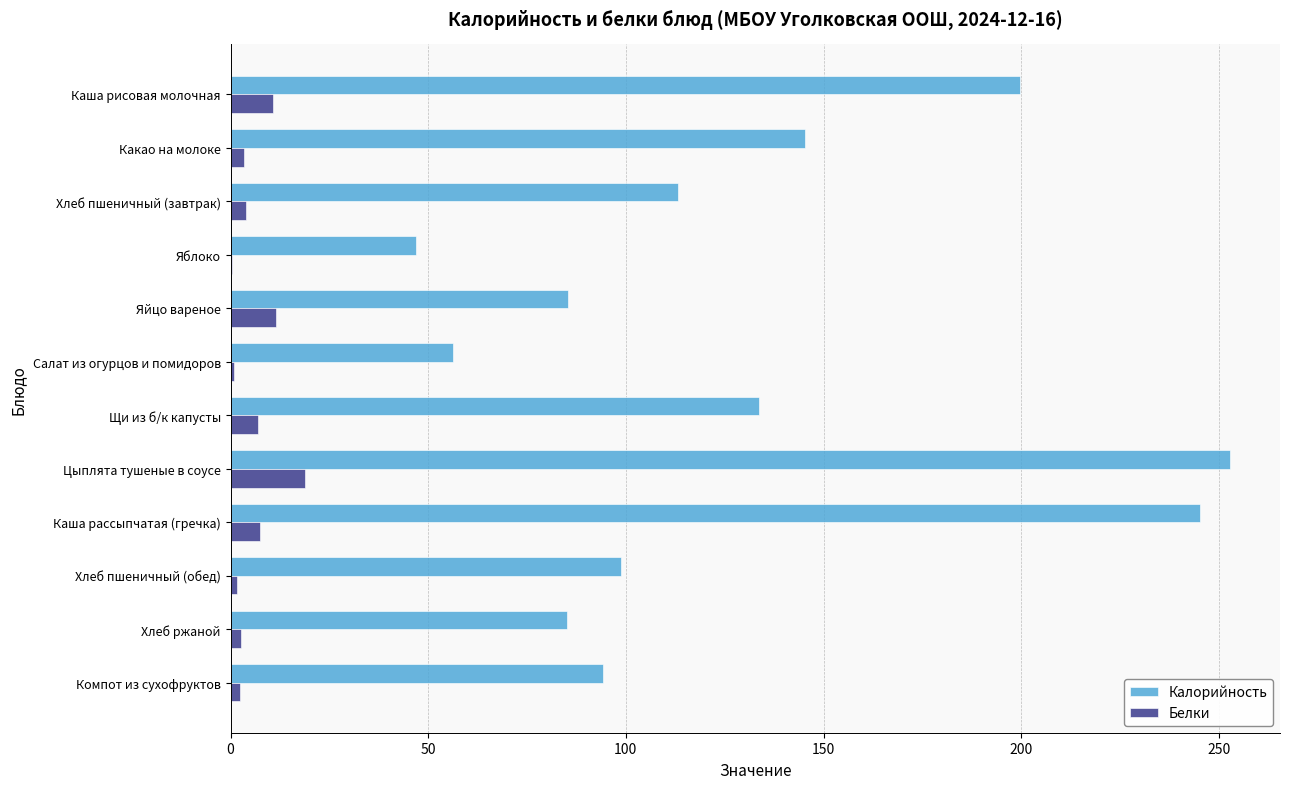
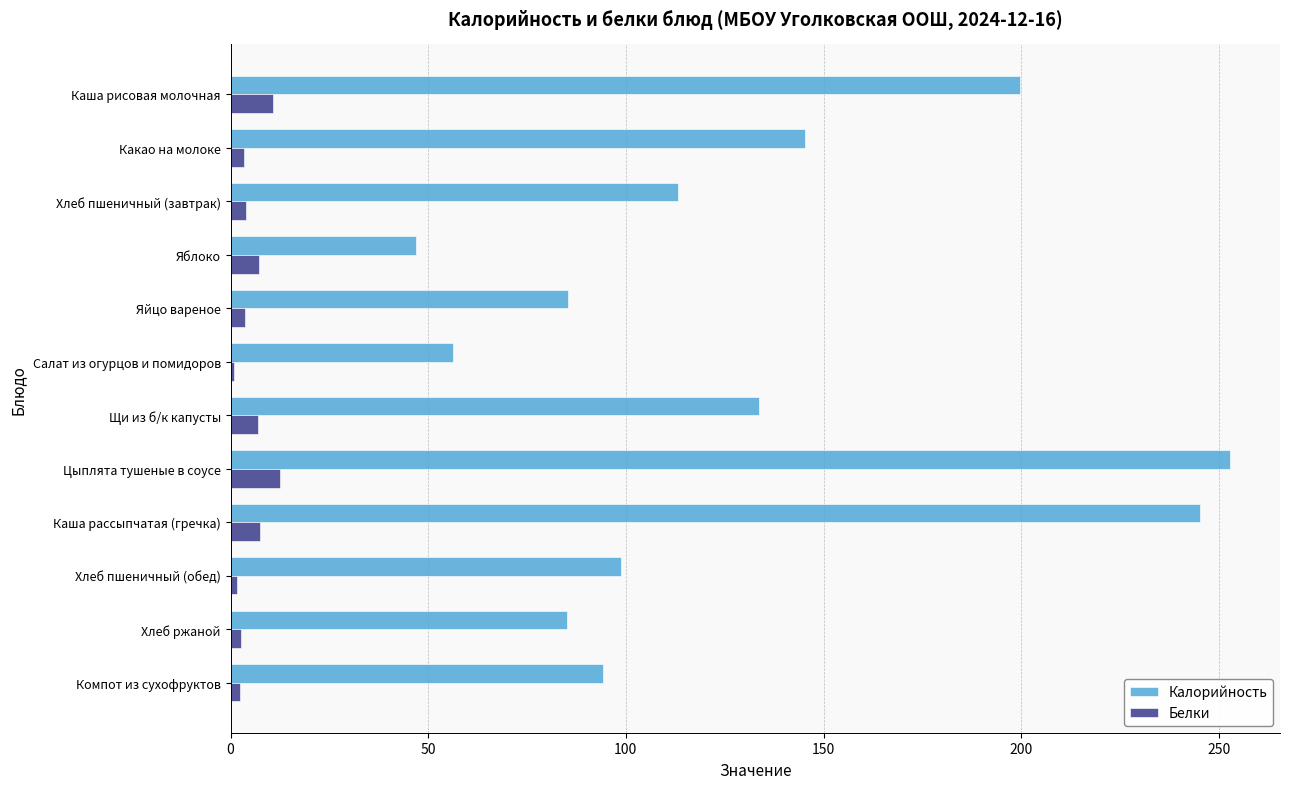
  {
    "Калорийность": {
      "Каша рисовая молочная": 200,
      "Какао на молоке": 145,
      "Хлеб пшеничный (завтрак)": 113,
      "Яблоко": 47,
      "Яйцо вареное": 85,
      "Салат из огурцов и помидоров": 56,
      "Щи из б/к капусты": 134,
      "Цыплята тушеные в соусе": 253,
      "Каша рассыпчатая (гречка)": 245,
      "Хлеб пшеничный (обед)": 99,
      "Хлеб ржаной": 85,
      "Компот из сухофруктов": 94
    },
    "Белки": {
      "Каша рисовая молочная": 11,
      "Какао на молоке": 4,
      "Хлеб пшеничный (завтрак)": 4,
-     "Яблоко": 0,
-     "Яйцо вареное": 12,
+     "Яблоко": 7,
+     "Яйцо вареное": 4,
      "Салат из огурцов и помидоров": 1,
      "Щи из б/к капусты": 7,
-     "Цыплята тушеные в соусе": 19,
+     "Цыплята тушеные в соусе": 13,
      "Каша рассыпчатая (гречка)": 7,
      "Хлеб пшеничный (обед)": 2,
      "Хлеб ржаной": 3,
      "Компот из сухофруктов": 2
    }
  }
